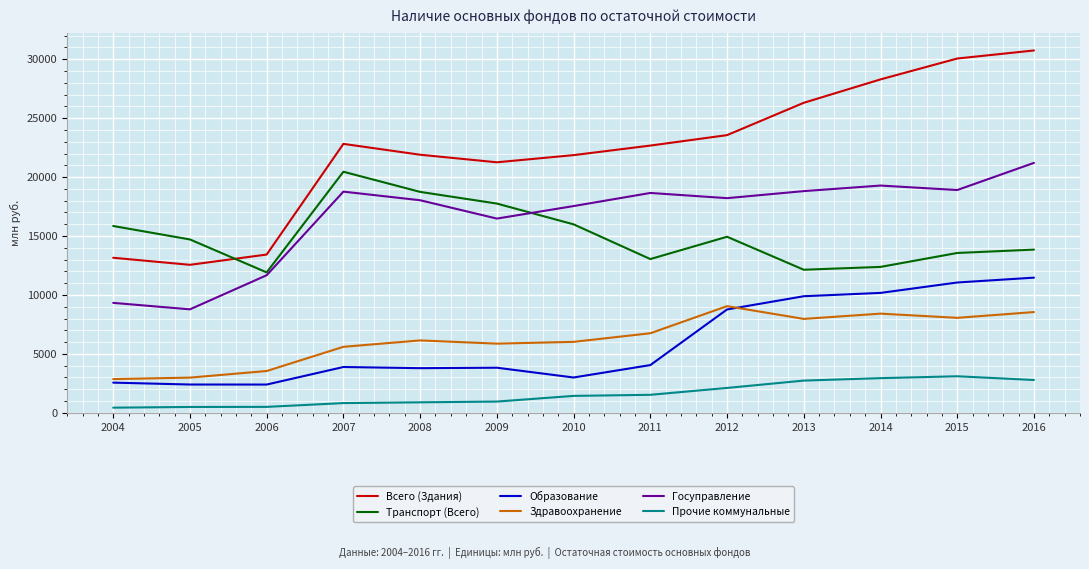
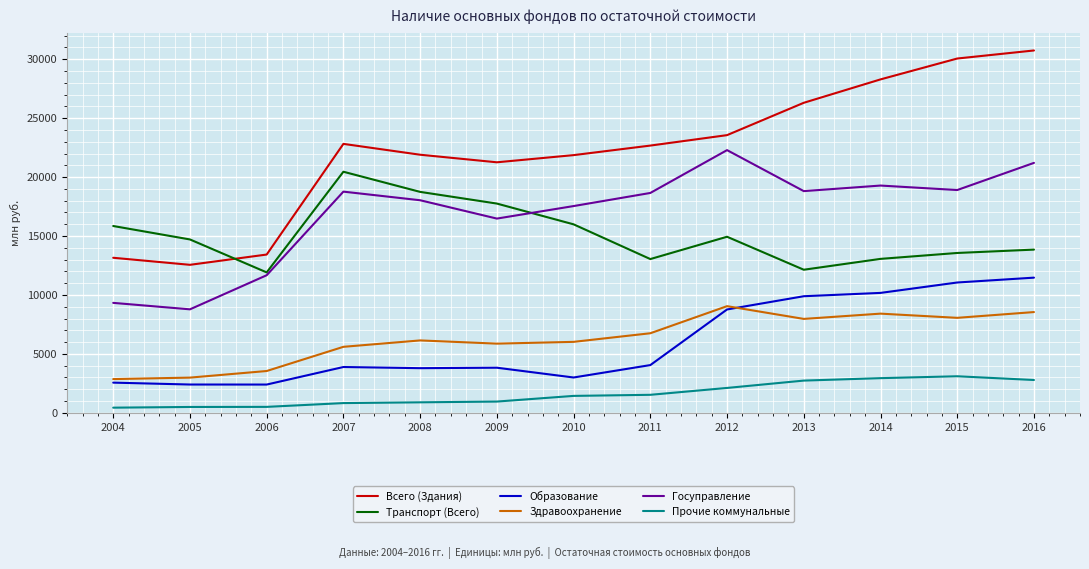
  {
    "Всего (Здания)": {
      "2004": 13200,
      "2005": 12600,
      "2006": 13400,
      "2007": 22800,
      "2008": 21900,
      "2009": 21300,
      "2010": 21900,
      "2011": 22700,
      "2012": 23600,
      "2013": 26300,
      "2014": 28300,
      "2015": 30100,
      "2016": 30700
    },
    "Транспорт (Всего)": {
      "2004": 15800,
      "2005": 14700,
      "2006": 11900,
      "2007": 20500,
      "2008": 18700,
      "2009": 17800,
      "2010": 16000,
      "2011": 13000,
      "2012": 14900,
      "2013": 12100,
-     "2014": 12400,
+     "2014": 13100,
      "2015": 13600,
      "2016": 13800
    },
    "Образование": {
      "2004": 2600,
      "2005": 2400,
      "2006": 2400,
      "2007": 3900,
      "2008": 3800,
      "2009": 3800,
      "2010": 3000,
      "2011": 4100,
      "2012": 8800,
      "2013": 9900,
      "2014": 10200,
      "2015": 11100,
      "2016": 11500
    },
    "Здравоохранение": {
      "2004": 2900,
      "2005": 3000,
      "2006": 3500,
      "2007": 5600,
      "2008": 6100,
      "2009": 5900,
      "2010": 6000,
      "2011": 6800,
      "2012": 9100,
      "2013": 8000,
      "2014": 8400,
      "2015": 8100,
      "2016": 8500
    },
    "Госуправление": {
      "2004": 9300,
      "2005": 8800,
      "2006": 11700,
      "2007": 18800,
      "2008": 18000,
      "2009": 16500,
      "2010": 17500,
      "2011": 18700,
-     "2012": 18200,
+     "2012": 22300,
      "2013": 18800,
      "2014": 19300,
      "2015": 18900,
      "2016": 21200
    },
    "Прочие коммунальные": {
      "2004": 400,
      "2005": 500,
      "2006": 500,
      "2007": 800,
      "2008": 900,
      "2009": 1000,
      "2010": 1400,
      "2011": 1500,
      "2012": 2100,
      "2013": 2700,
      "2014": 2900,
      "2015": 3100,
      "2016": 2800
    }
  }
